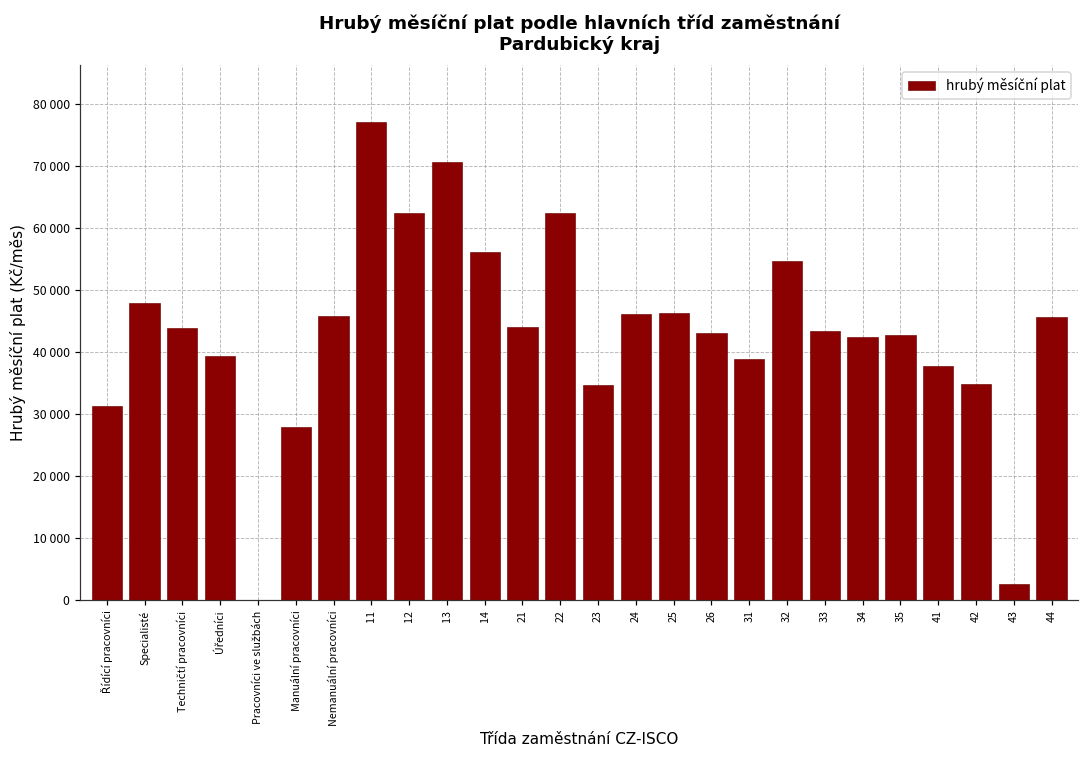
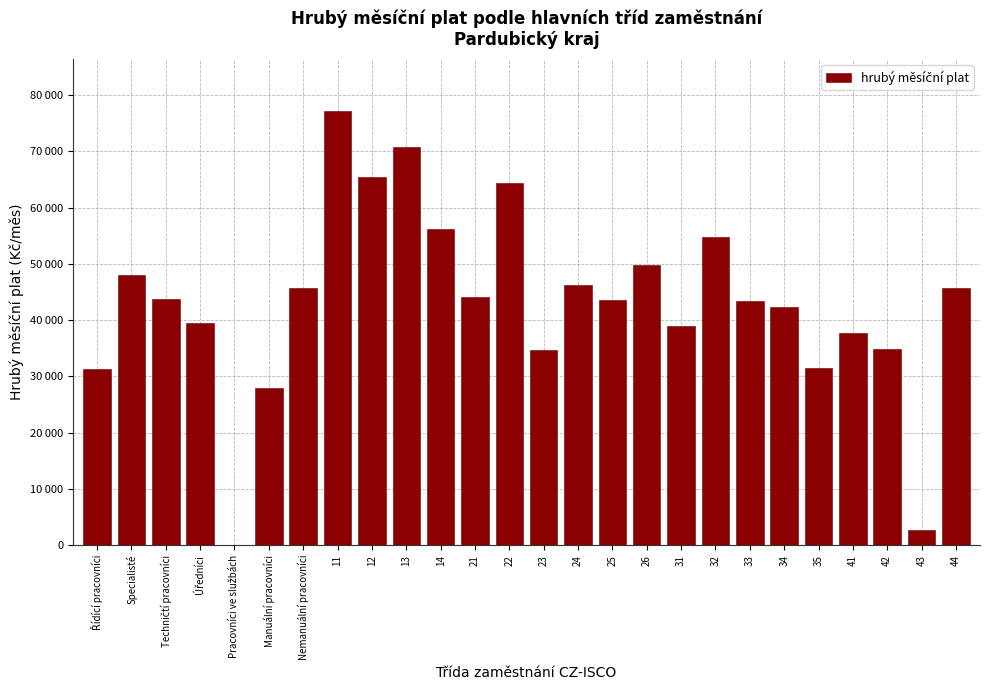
  {
    "Řídící pracovníci": 31000,
    "Specialisté": 48000,
    "Techničtí pracovníci": 44000,
    "Úředníci": 39000,
    "Pracovníci ve službách": 0,
    "Manuální pracovníci": 28000,
    "Nemanuální pracovníci": 46000,
    "11": 77000,
-   "12": 63000,
+   "12": 65000,
    "13": 71000,
    "14": 56000,
    "21": 44000,
-   "22": 62000,
+   "22": 64000,
    "23": 35000,
    "24": 46000,
-   "25": 46000,
-   "26": 43000,
+   "25": 44000,
+   "26": 50000,
    "31": 39000,
    "32": 55000,
    "33": 43000,
    "34": 42000,
-   "35": 43000,
+   "35": 31000,
    "41": 38000,
    "42": 35000,
    "43": 3000,
    "44": 46000
  }
